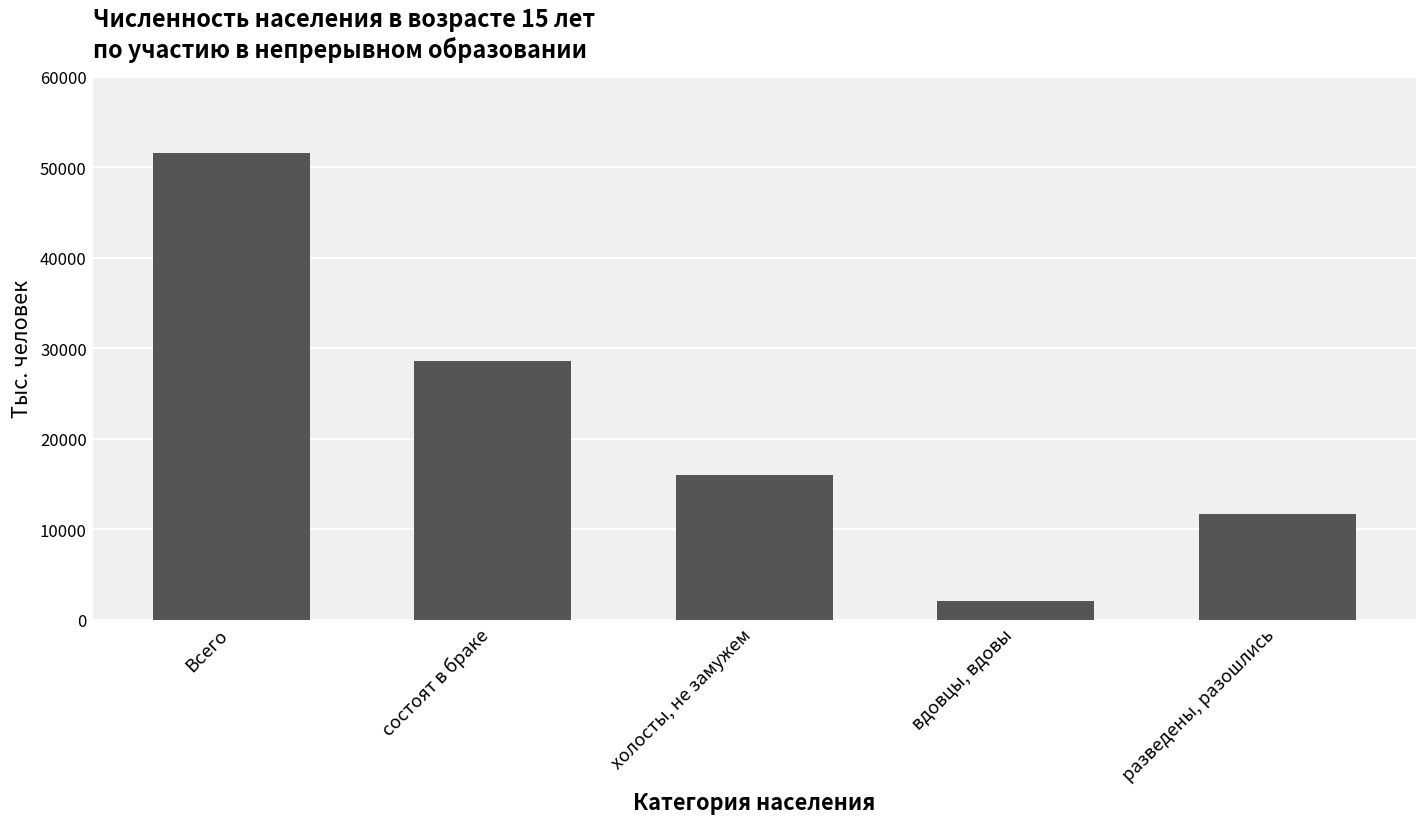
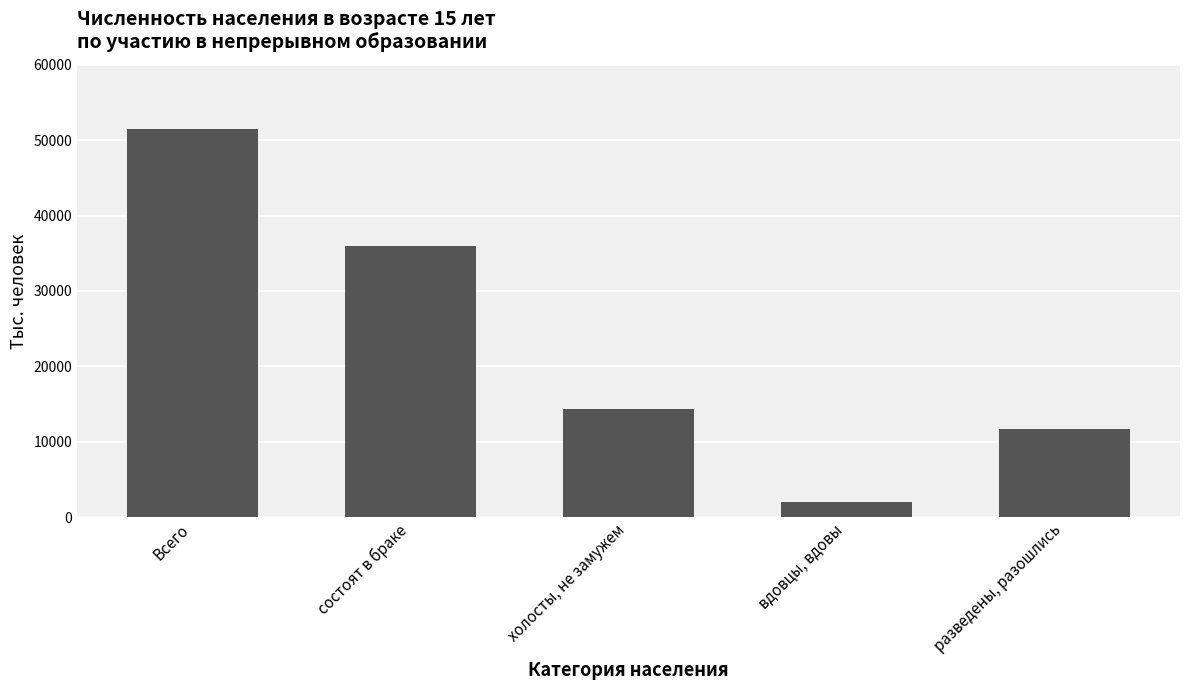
  {
    "Всего": 52000,
-   "состоят в браке": 29000,
-   "холосты, не замужем": 16000,
+   "состоят в браке": 36000,
+   "холосты, не замужем": 14000,
    "вдовцы, вдовы": 2000,
    "разведены, разошлись": 12000
  }
